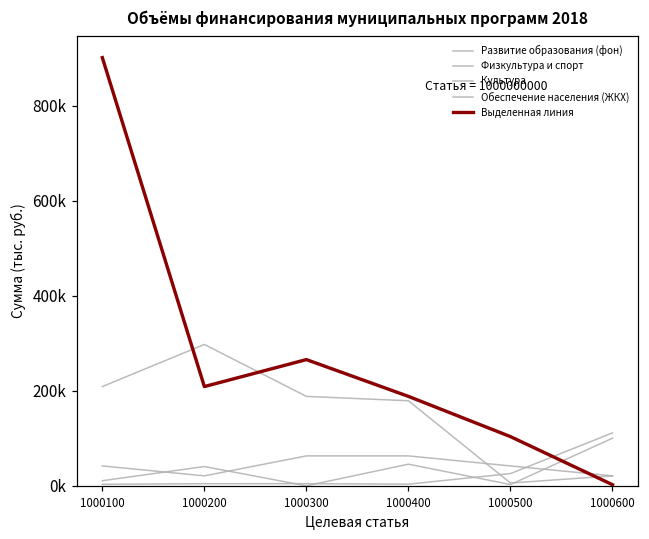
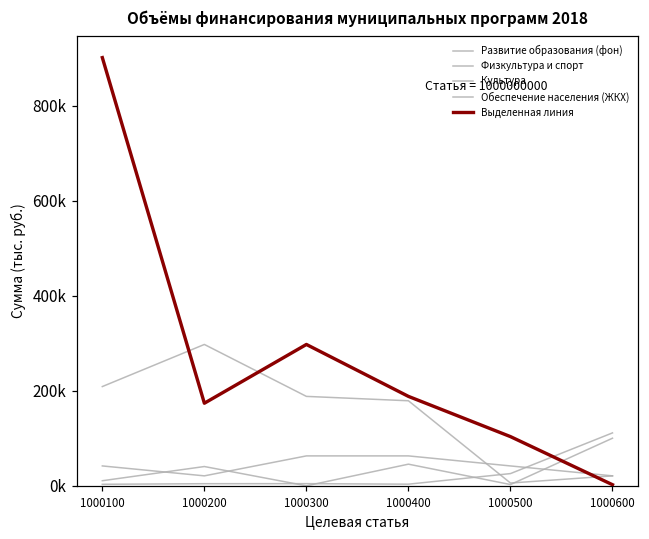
  {
    "Выделенная линия": {
      "1000100": 900000,
-     "1000200": 210000,
-     "1000300": 270000,
+     "1000200": 170000,
+     "1000300": 300000,
      "1000400": 190000,
      "1000500": 100000,
      "1000600": 0
    }
  }
